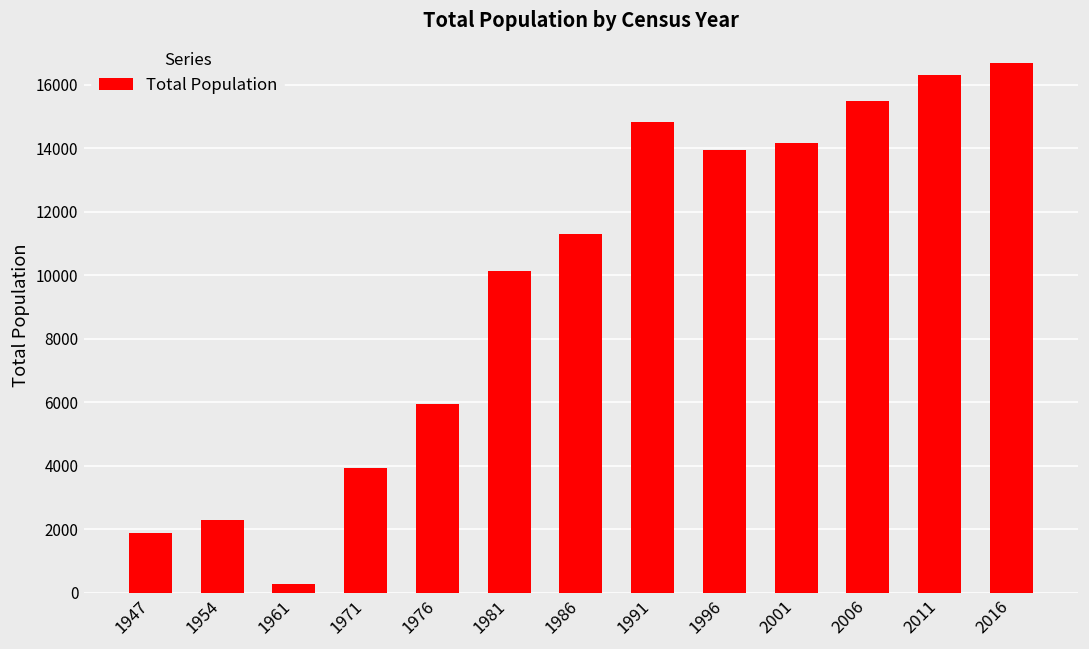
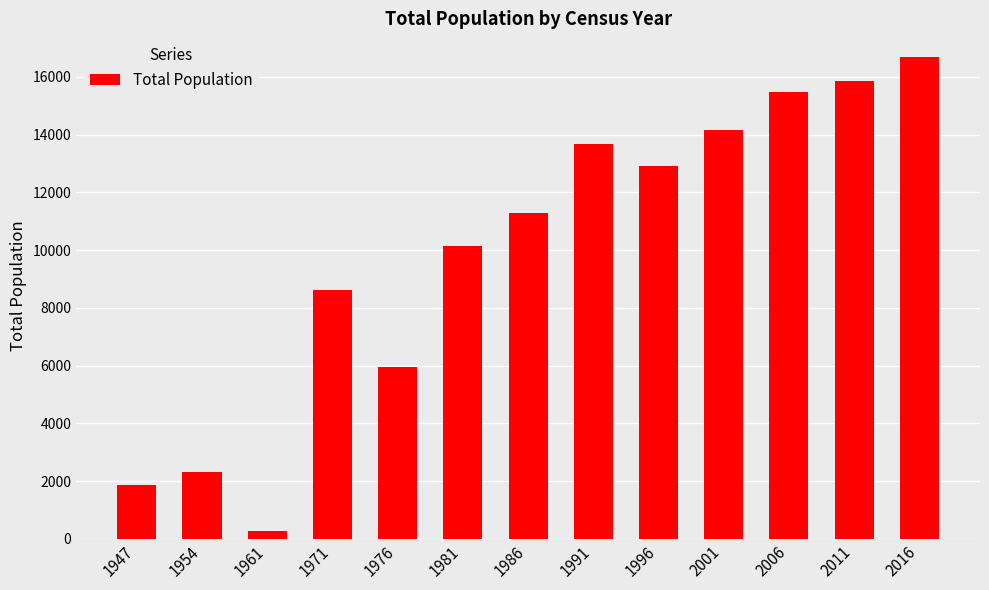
  {
    "1947": 1900,
    "1954": 2300,
    "1961": 300,
-   "1971": 3900,
+   "1971": 8600,
    "1976": 5900,
    "1981": 10100,
    "1986": 11300,
-   "1991": 14800,
-   "1996": 13900,
+   "1991": 13700,
+   "1996": 12900,
    "2001": 14200,
    "2006": 15500,
-   "2011": 16300,
+   "2011": 15900,
    "2016": 16700
  }
